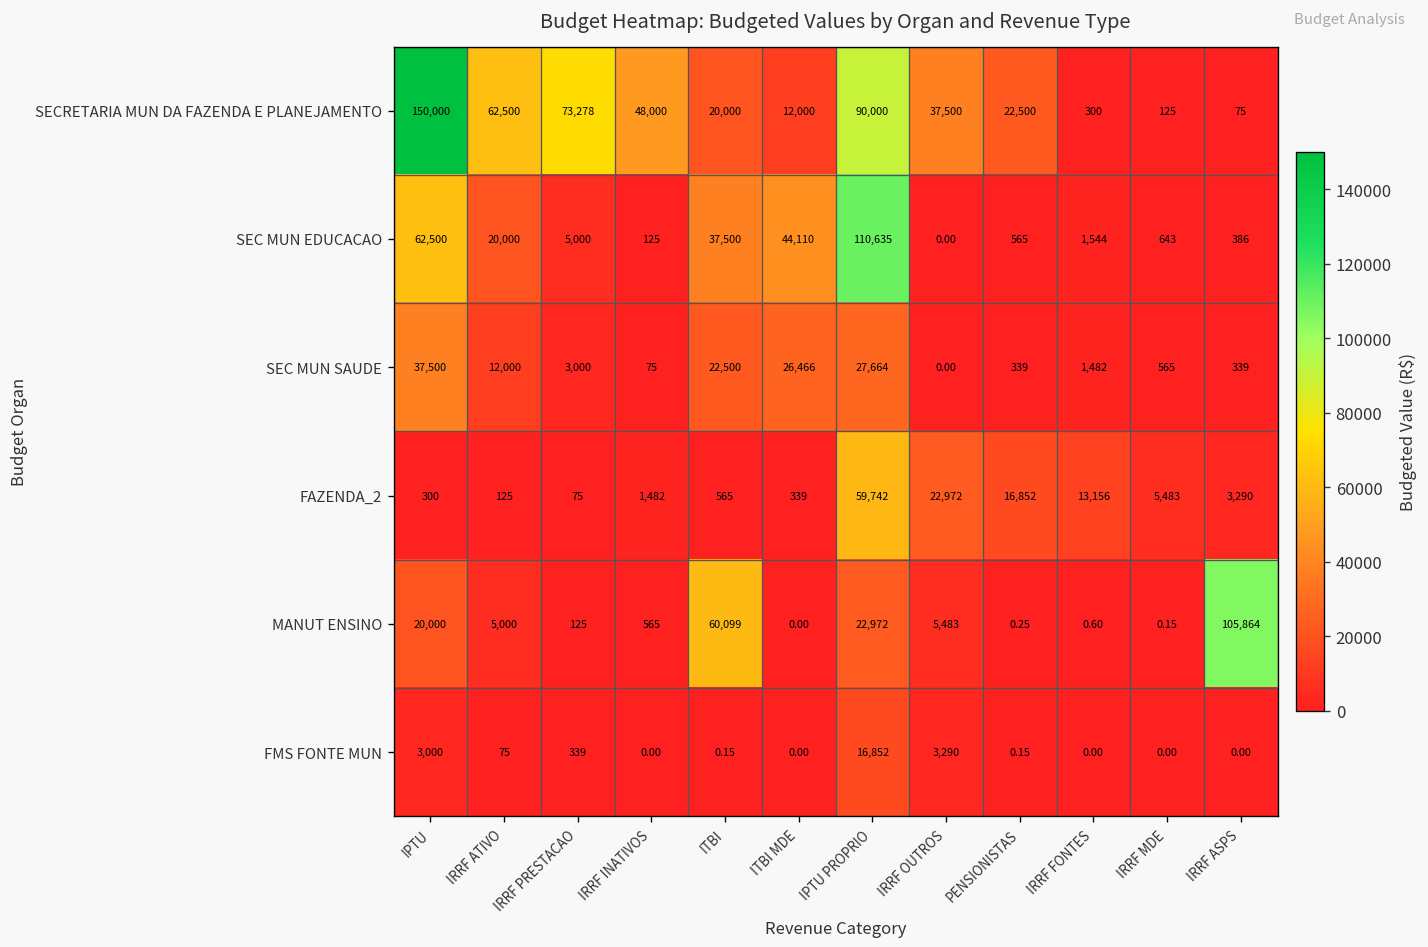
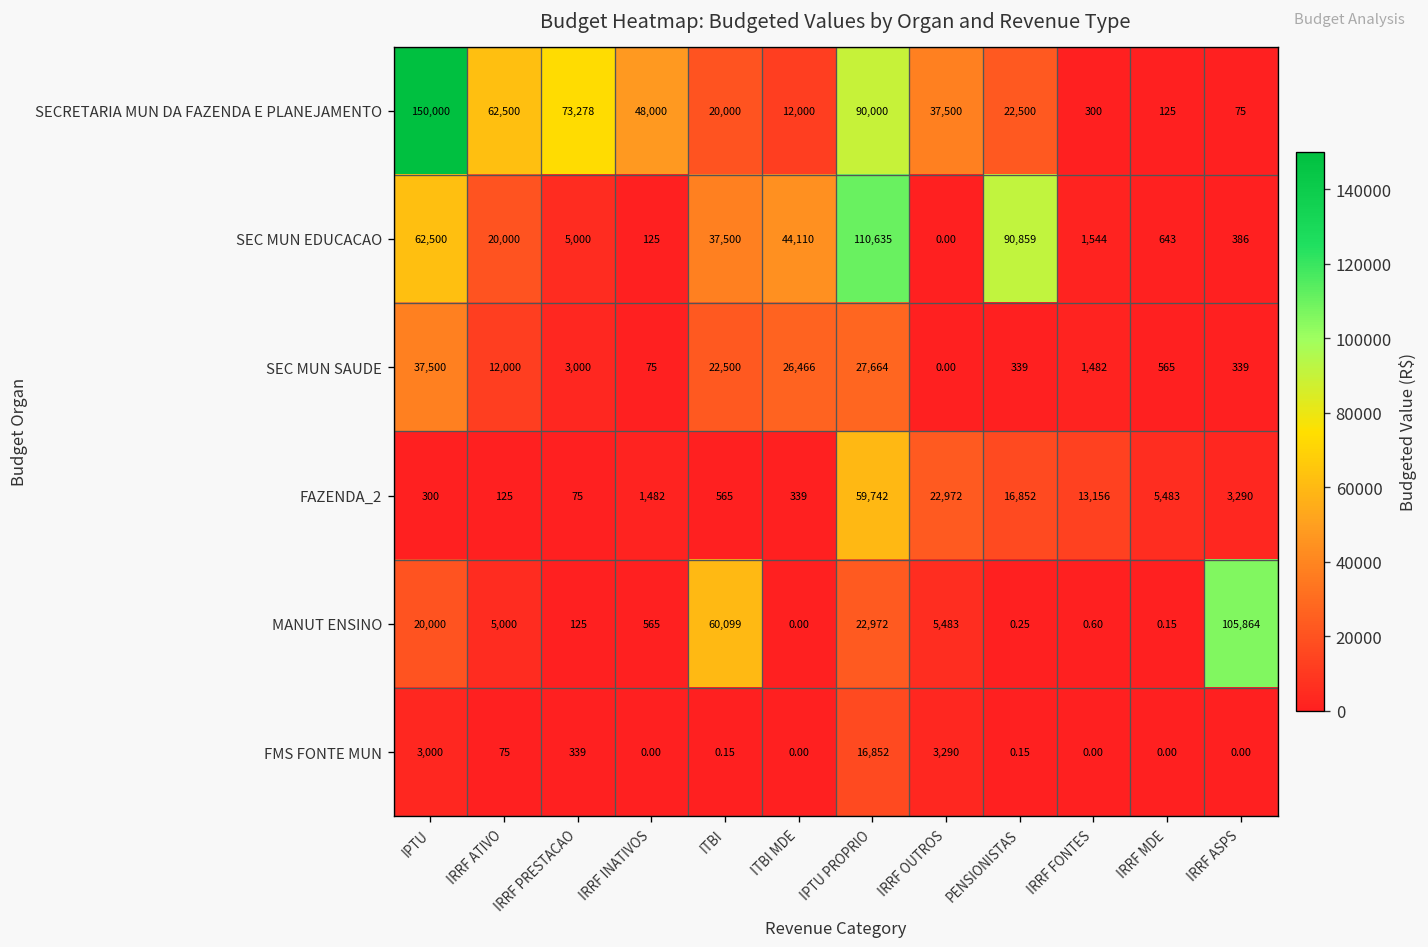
  {
    "SECRETARIA MUN DA FAZENDA E PLANEJAMENTO": {
      "IPTU": "150,000",
      "IRRF ATIVO": "62,500",
      "IRRF PRESTACAO": "73,278",
      "IRRF INATIVOS": "48,000",
      "ITBI": "20,000",
      "ITBI MDE": "12,000",
      "IPTU PROPRIO": "90,000",
      "IRRF OUTROS": "37,500",
      "PENSIONISTAS": "22,500",
      "IRRF FONTES": "300",
      "IRRF MDE": "125",
      "IRRF ASPS": "75"
    },
    "SEC MUN EDUCACAO": {
      "IPTU": "62,500",
      "IRRF ATIVO": "20,000",
      "IRRF PRESTACAO": "5,000",
      "IRRF INATIVOS": "125",
      "ITBI": "37,500",
      "ITBI MDE": "44,110",
      "IPTU PROPRIO": "110,635",
      "IRRF OUTROS": "0.00",
-     "PENSIONISTAS": "565",
+     "PENSIONISTAS": "90,859",
      "IRRF FONTES": "1,544",
      "IRRF MDE": "643",
      "IRRF ASPS": "386"
    },
    "SEC MUN SAUDE": {
      "IPTU": "37,500",
      "IRRF ATIVO": "12,000",
      "IRRF PRESTACAO": "3,000",
      "IRRF INATIVOS": "75",
      "ITBI": "22,500",
      "ITBI MDE": "26,466",
      "IPTU PROPRIO": "27,664",
      "IRRF OUTROS": "0.00",
      "PENSIONISTAS": "339",
      "IRRF FONTES": "1,482",
      "IRRF MDE": "565",
      "IRRF ASPS": "339"
    },
    "FAZENDA_2": {
      "IPTU": "300",
      "IRRF ATIVO": "125",
      "IRRF PRESTACAO": "75",
      "IRRF INATIVOS": "1,482",
      "ITBI": "565",
      "ITBI MDE": "339",
      "IPTU PROPRIO": "59,742",
      "IRRF OUTROS": "22,972",
      "PENSIONISTAS": "16,852",
      "IRRF FONTES": "13,156",
      "IRRF MDE": "5,483",
      "IRRF ASPS": "3,290"
    },
    "MANUT ENSINO": {
      "IPTU": "20,000",
      "IRRF ATIVO": "5,000",
      "IRRF PRESTACAO": "125",
      "IRRF INATIVOS": "565",
      "ITBI": "60,099",
      "ITBI MDE": "0.00",
      "IPTU PROPRIO": "22,972",
      "IRRF OUTROS": "5,483",
      "PENSIONISTAS": "0.25",
      "IRRF FONTES": "0.60",
      "IRRF MDE": "0.15",
      "IRRF ASPS": "105,864"
    },
    "FMS FONTE MUN": {
      "IPTU": "3,000",
      "IRRF ATIVO": "75",
      "IRRF PRESTACAO": "339",
      "IRRF INATIVOS": "0.00",
      "ITBI": "0.15",
      "ITBI MDE": "0.00",
      "IPTU PROPRIO": "16,852",
      "IRRF OUTROS": "3,290",
      "PENSIONISTAS": "0.15",
      "IRRF FONTES": "0.00",
      "IRRF MDE": "0.00",
      "IRRF ASPS": "0.00"
    }
  }
